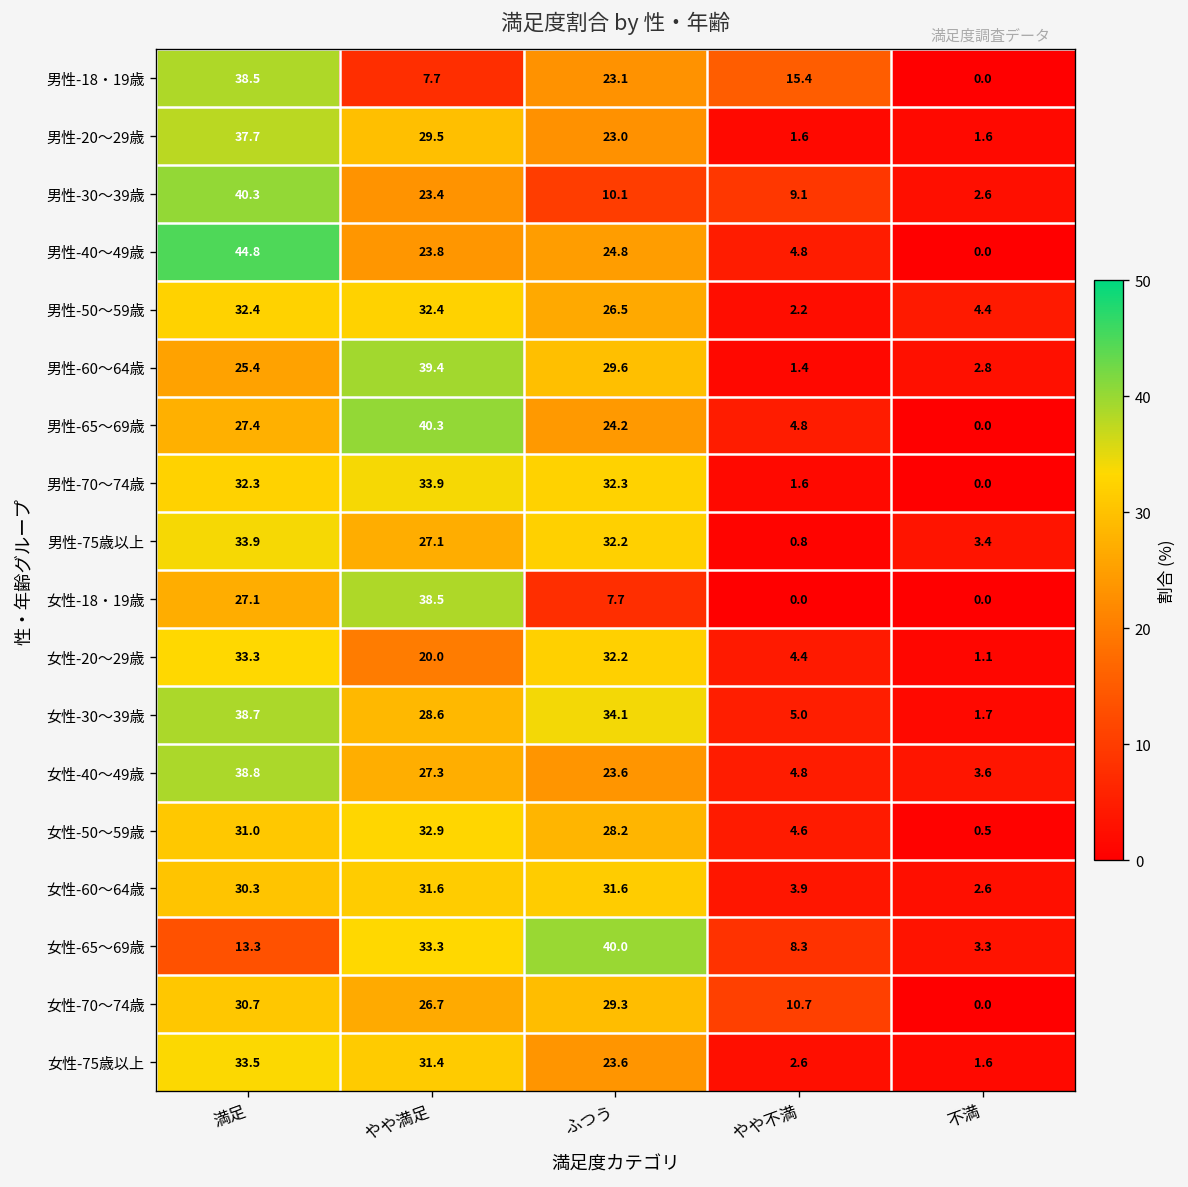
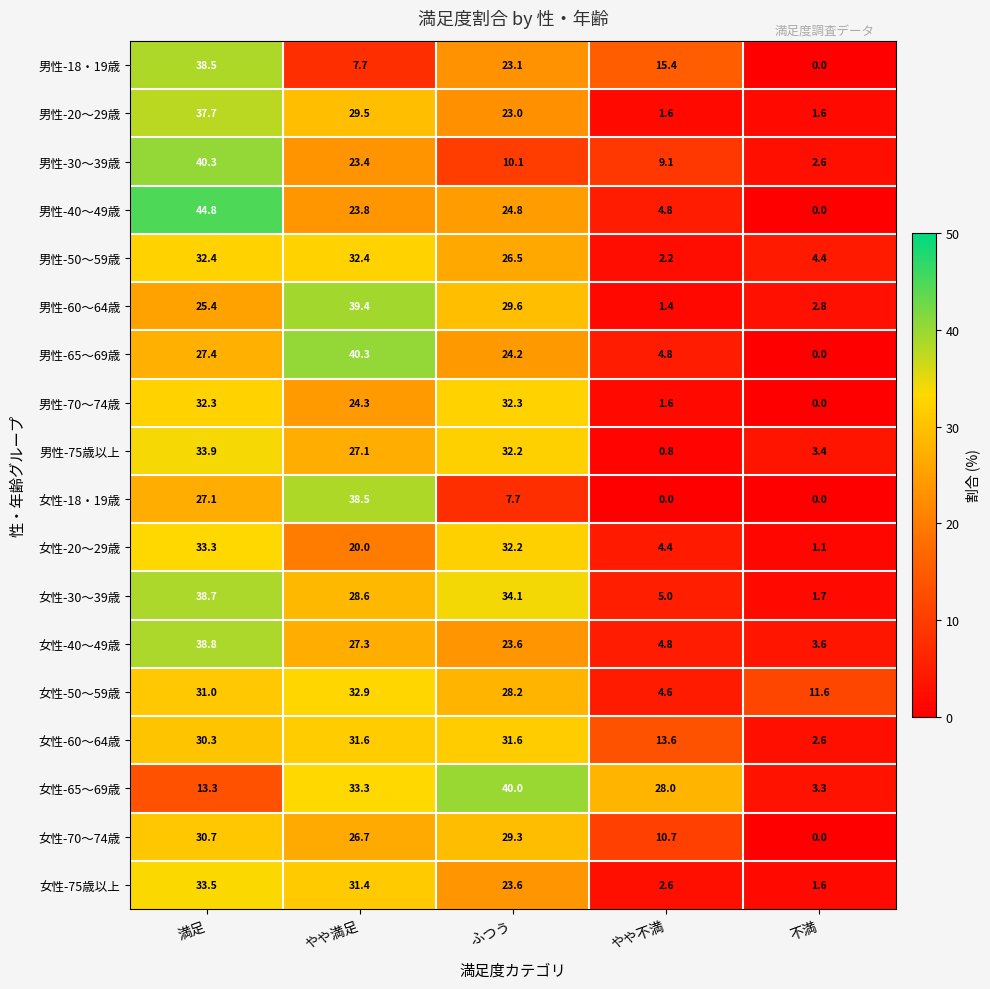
  {
    "男性-18・19歳": {
      "満足": 38.5,
      "やや満足": 7.7,
      "ふつう": 23.1,
      "やや不満": 15.4,
      "不満": 0.0
    },
    "男性-20～29歳": {
      "満足": 37.7,
      "やや満足": 29.5,
      "ふつう": 23.0,
      "やや不満": 1.6,
      "不満": 1.6
    },
    "男性-30～39歳": {
      "満足": 40.3,
      "やや満足": 23.4,
      "ふつう": 10.1,
      "やや不満": 9.1,
      "不満": 2.6
    },
    "男性-40～49歳": {
      "満足": 44.8,
      "やや満足": 23.8,
      "ふつう": 24.8,
      "やや不満": 4.8,
      "不満": 0.0
    },
    "男性-50～59歳": {
      "満足": 32.4,
      "やや満足": 32.4,
      "ふつう": 26.5,
      "やや不満": 2.2,
      "不満": 4.4
    },
    "男性-60～64歳": {
      "満足": 25.4,
      "やや満足": 39.4,
      "ふつう": 29.6,
      "やや不満": 1.4,
      "不満": 2.8
    },
    "男性-65～69歳": {
      "満足": 27.4,
      "やや満足": 40.3,
      "ふつう": 24.2,
      "やや不満": 4.8,
      "不満": 0.0
    },
    "男性-70～74歳": {
      "満足": 32.3,
-     "やや満足": 33.9,
+     "やや満足": 24.3,
      "ふつう": 32.3,
      "やや不満": 1.6,
      "不満": 0.0
    },
    "男性-75歳以上": {
      "満足": 33.9,
      "やや満足": 27.1,
      "ふつう": 32.2,
      "やや不満": 0.8,
      "不満": 3.4
    },
    "女性-18・19歳": {
      "満足": 27.1,
      "やや満足": 38.5,
      "ふつう": 7.7,
      "やや不満": 0.0,
      "不満": 0.0
    },
    "女性-20～29歳": {
      "満足": 33.3,
      "やや満足": 20.0,
      "ふつう": 32.2,
      "やや不満": 4.4,
      "不満": 1.1
    },
    "女性-30～39歳": {
      "満足": 38.7,
      "やや満足": 28.6,
      "ふつう": 34.1,
      "やや不満": 5.0,
      "不満": 1.7
    },
    "女性-40～49歳": {
      "満足": 38.8,
      "やや満足": 27.3,
      "ふつう": 23.6,
      "やや不満": 4.8,
      "不満": 3.6
    },
    "女性-50～59歳": {
      "満足": 31.0,
      "やや満足": 32.9,
      "ふつう": 28.2,
      "やや不満": 4.6,
-     "不満": 0.5
+     "不満": 11.6
    },
    "女性-60～64歳": {
      "満足": 30.3,
      "やや満足": 31.6,
      "ふつう": 31.6,
-     "やや不満": 3.9,
+     "やや不満": 13.6,
      "不満": 2.6
    },
    "女性-65～69歳": {
      "満足": 13.3,
      "やや満足": 33.3,
      "ふつう": 40.0,
-     "やや不満": 8.3,
+     "やや不満": 28.0,
      "不満": 3.3
    },
    "女性-70～74歳": {
      "満足": 30.7,
      "やや満足": 26.7,
      "ふつう": 29.3,
      "やや不満": 10.7,
      "不満": 0.0
    },
    "女性-75歳以上": {
      "満足": 33.5,
      "やや満足": 31.4,
      "ふつう": 23.6,
      "やや不満": 2.6,
      "不満": 1.6
    }
  }
